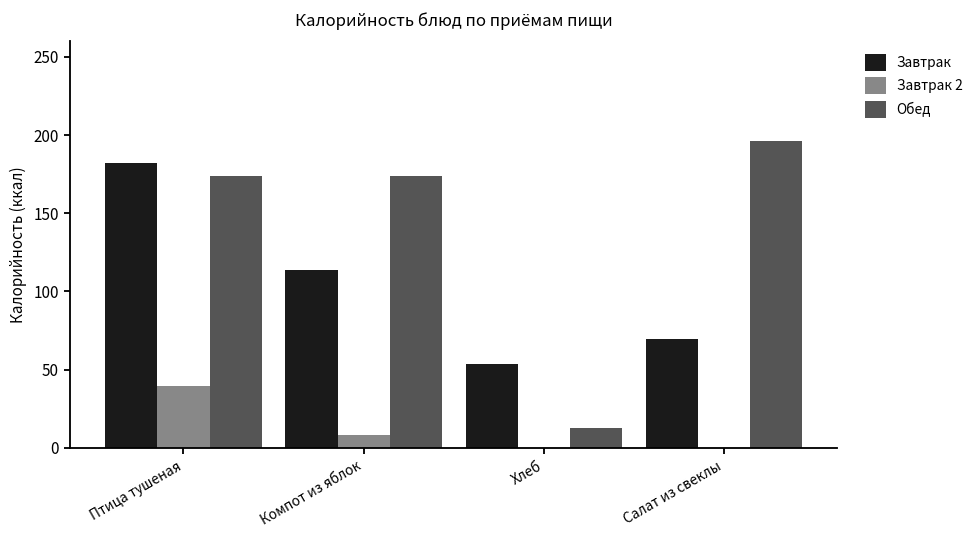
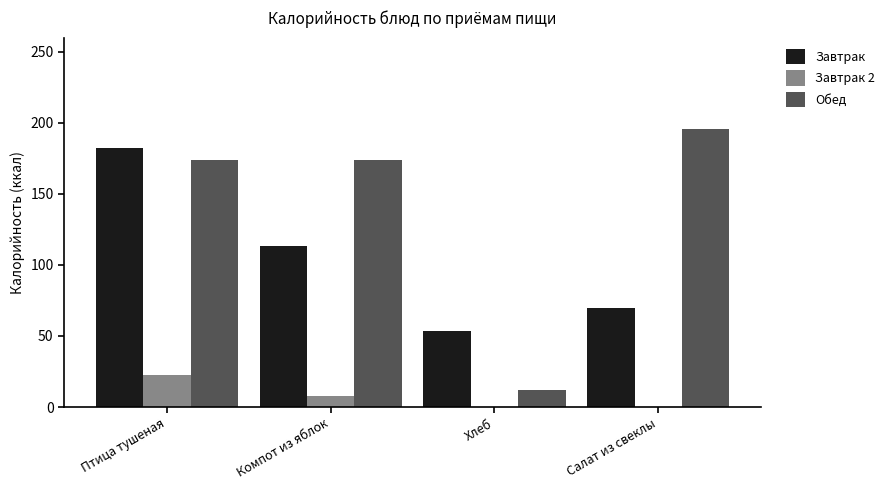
  {
    "Завтрак": {
      "Птица тушеная": 182,
      "Компот из яблок": 114,
      "Хлеб": 53,
      "Салат из свеклы": 70
    },
    "Завтрак 2": {
-     "Птица тушеная": 40,
+     "Птица тушеная": 22,
      "Компот из яблок": 8,
      "Хлеб": 0,
      "Салат из свеклы": 0
    },
    "Обед": {
      "Птица тушеная": 174,
      "Компот из яблок": 174,
      "Хлеб": 12,
      "Салат из свеклы": 196
    }
  }
